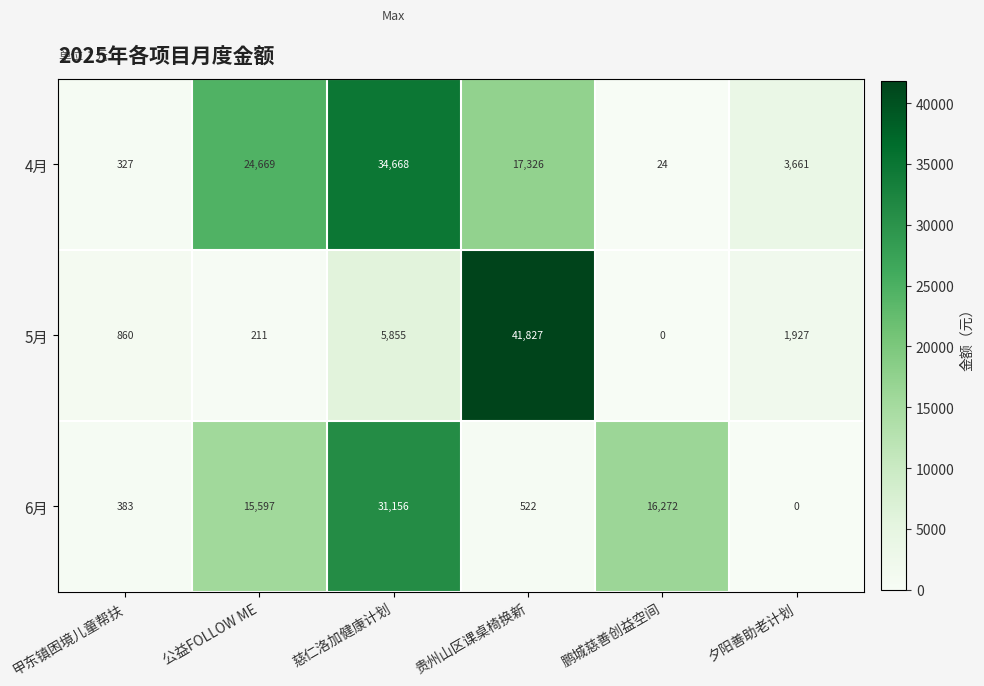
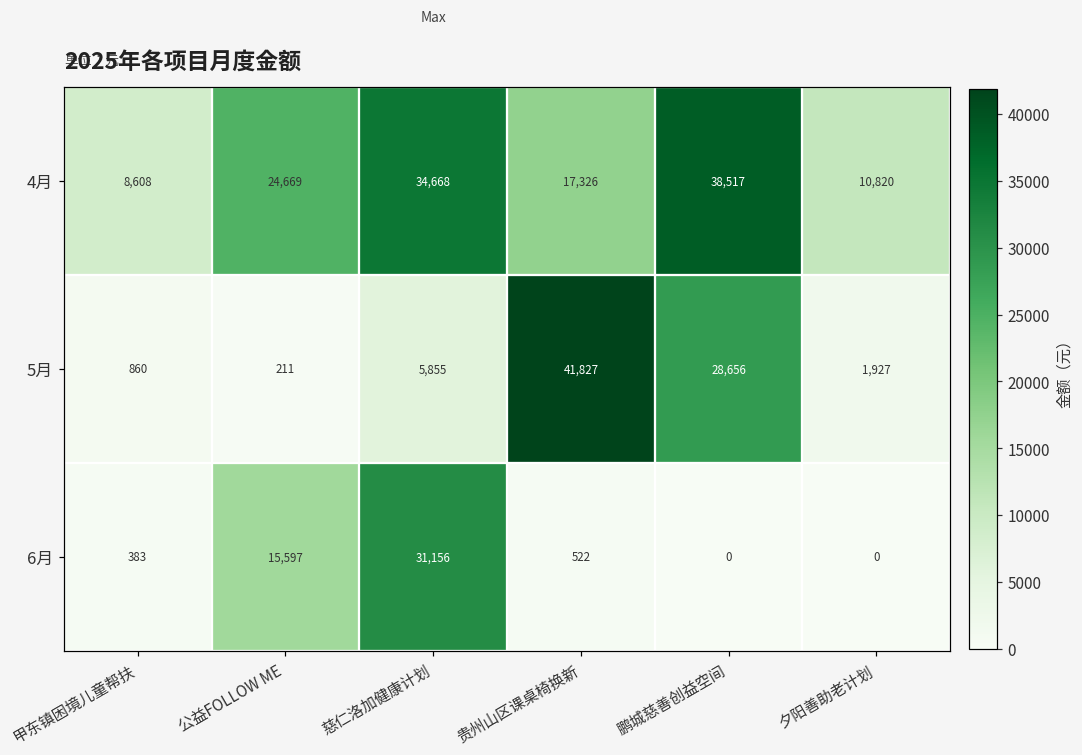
  {
    "4月": {
-     "甲东镇困境儿童帮扶": "327",
+     "甲东镇困境儿童帮扶": "8,608",
      "公益FOLLOW ME": "24,669",
      "慈仁洛加健康计划": "34,668",
      "贵州山区课桌椅换新": "17,326",
-     "鹏城慈善创益空间": "24",
-     "夕阳善助老计划": "3,661"
+     "鹏城慈善创益空间": "38,517",
+     "夕阳善助老计划": "10,820"
    },
    "5月": {
      "甲东镇困境儿童帮扶": "860",
      "公益FOLLOW ME": "211",
      "慈仁洛加健康计划": "5,855",
      "贵州山区课桌椅换新": "41,827",
-     "鹏城慈善创益空间": "0",
+     "鹏城慈善创益空间": "28,656",
      "夕阳善助老计划": "1,927"
    },
    "6月": {
      "甲东镇困境儿童帮扶": "383",
      "公益FOLLOW ME": "15,597",
      "慈仁洛加健康计划": "31,156",
      "贵州山区课桌椅换新": "522",
-     "鹏城慈善创益空间": "16,272",
+     "鹏城慈善创益空间": "0",
      "夕阳善助老计划": "0"
    }
  }
